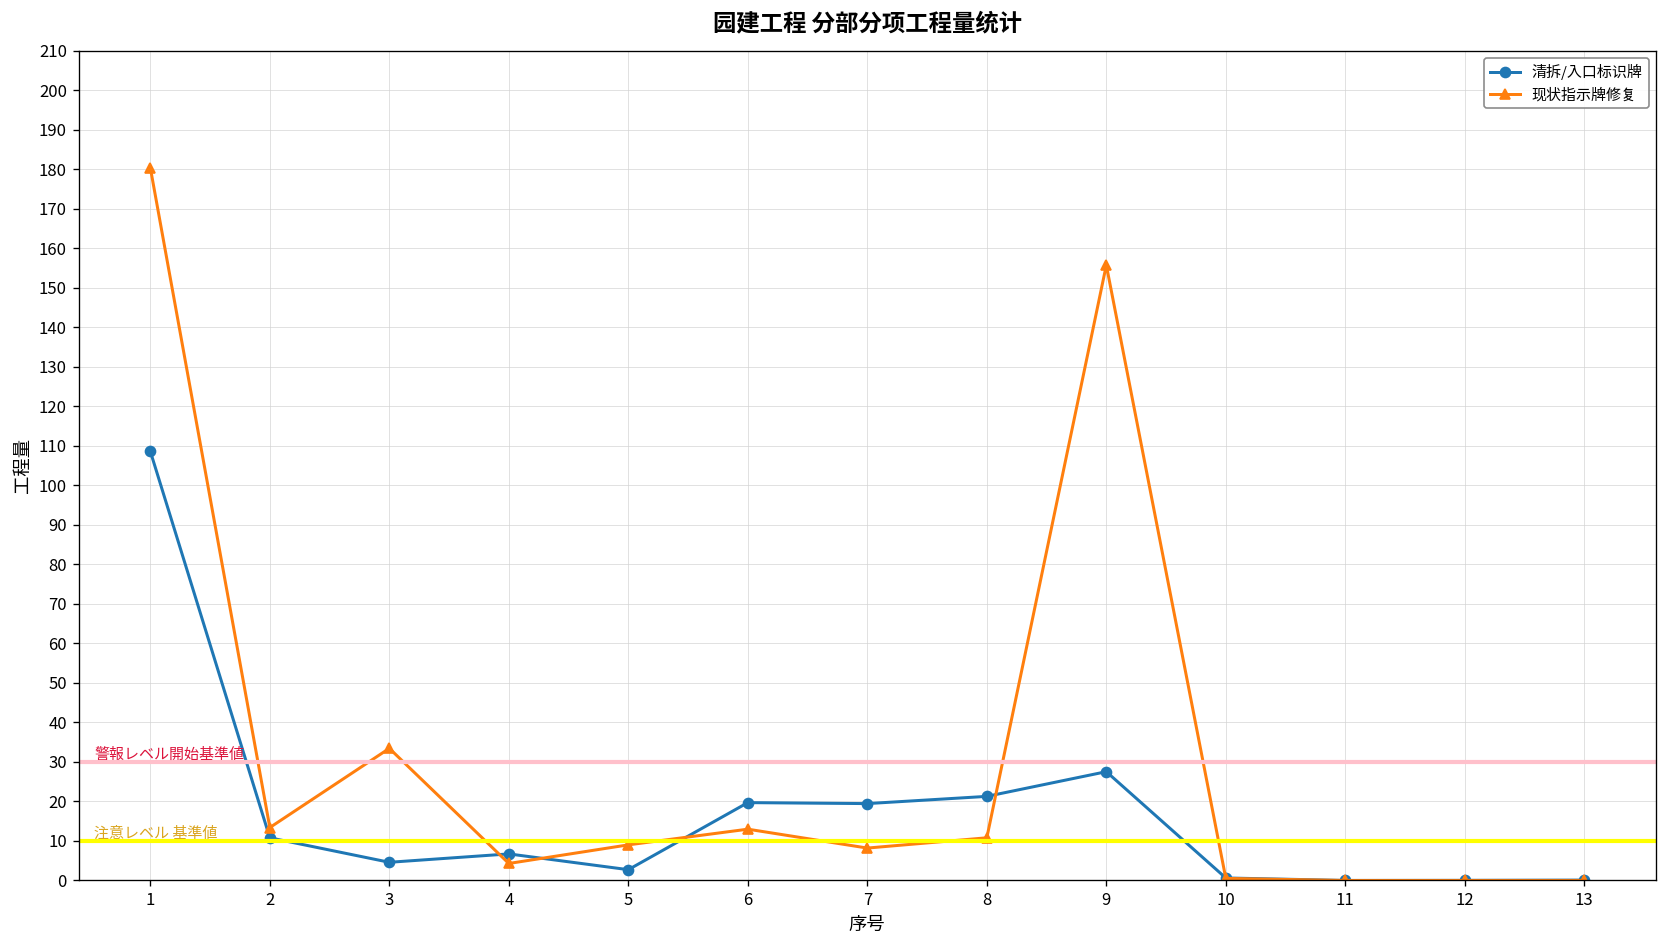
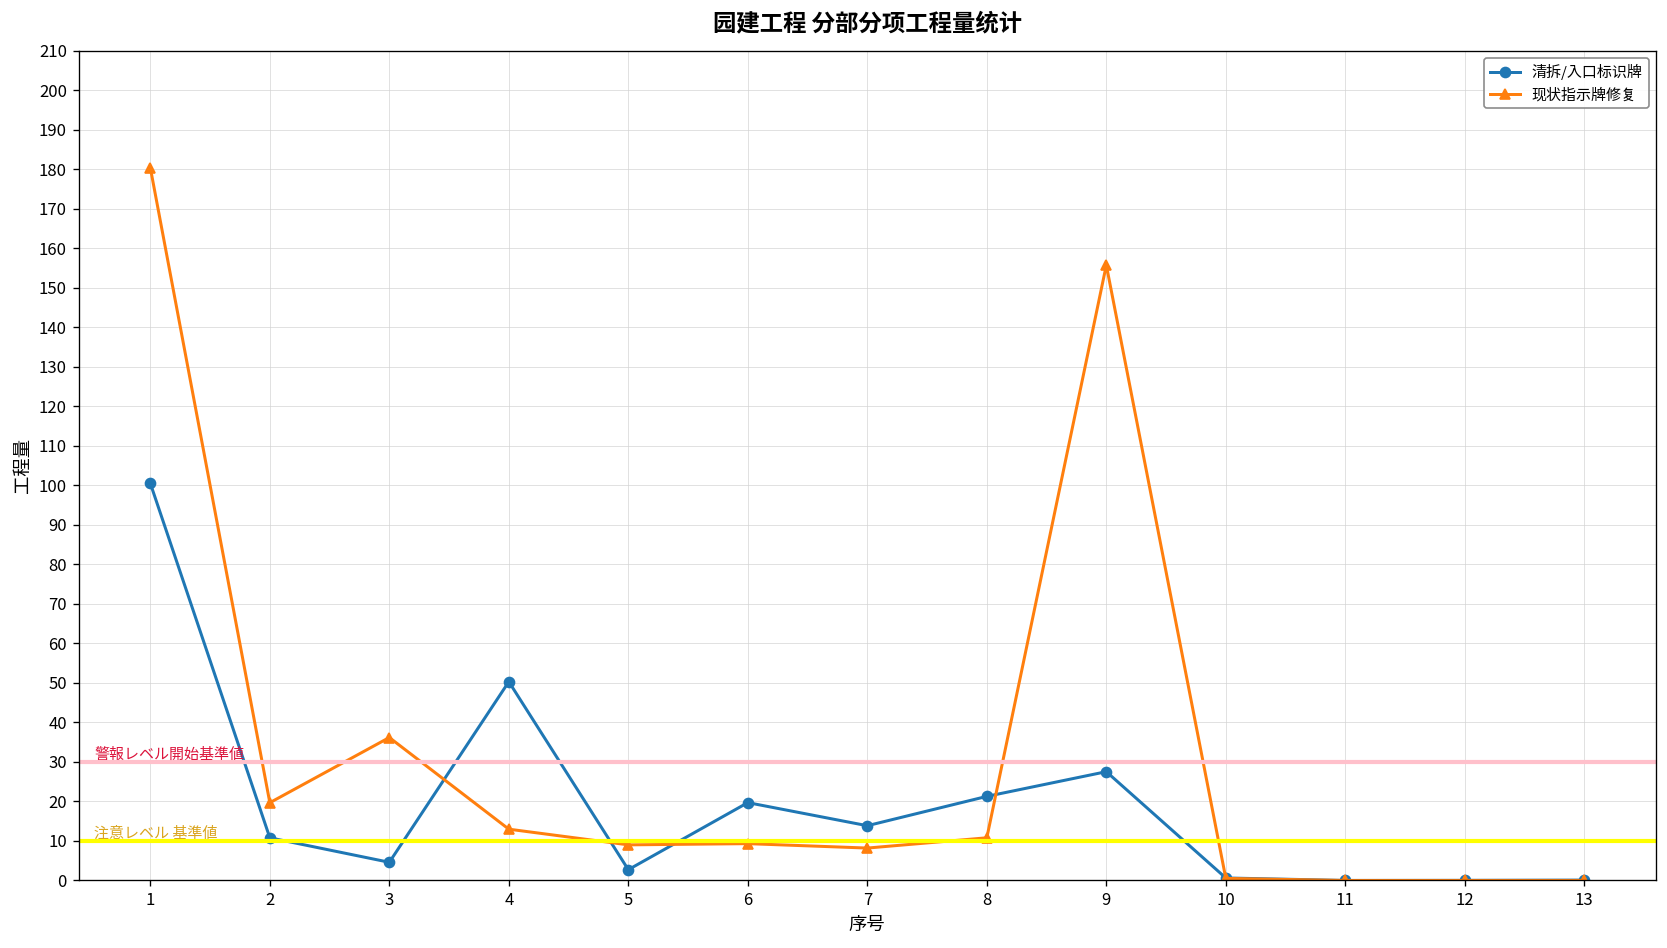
  {
    "清拆/入口标识牌": {
-     "1": 109,
+     "1": 101,
      "2": 11,
      "3": 5,
-     "4": 7,
+     "4": 50,
      "5": 3,
      "6": 20,
-     "7": 19,
+     "7": 14,
      "8": 21,
      "9": 28
    },
    "现状指示牌修复": {
      "1": 180,
-     "2": 13,
-     "3": 33,
-     "4": 4,
+     "2": 20,
+     "3": 36,
+     "4": 13,
      "5": 9,
-     "6": 13,
+     "6": 9,
      "7": 8,
      "8": 11,
      "9": 156
    }
  }
